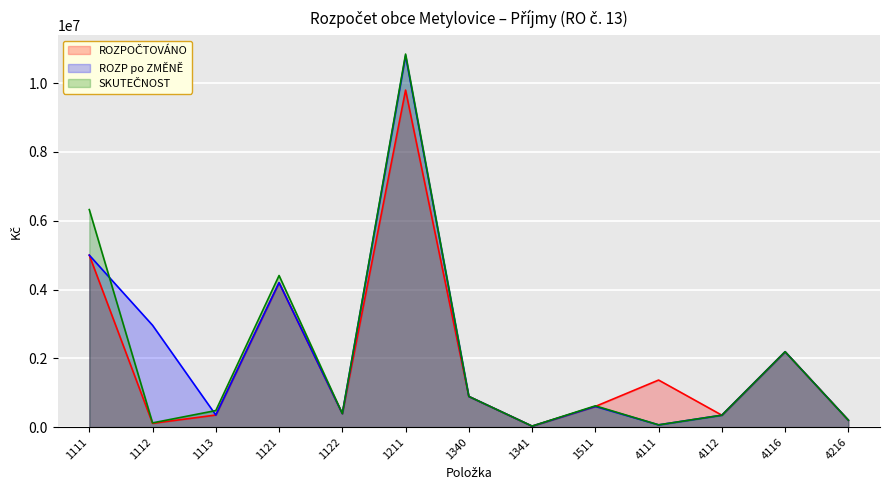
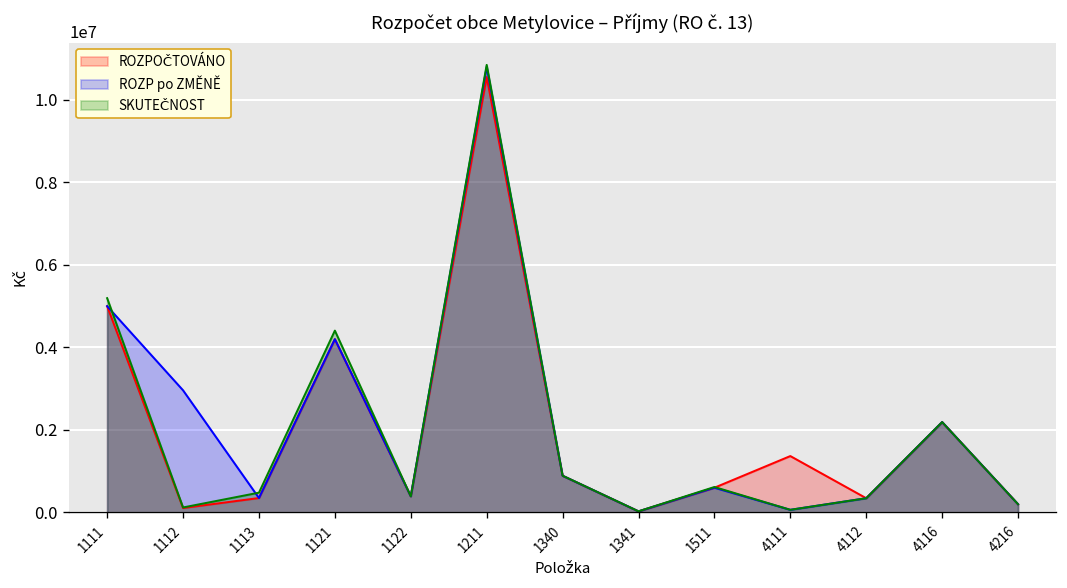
  {
    "ROZPOČTOVÁNO": {
-     "1211": 9800000,
+     "1211": 10600000,
      "4111": 1400000
    },
    "ROZP po ZMĚNĚ": {
      "1112": 3000000
    },
    "SKUTEČNOST": {
-     "1111": 6300000,
+     "1111": 5200000,
      "1113": 500000,
      "1121": 4400000
    }
  }
